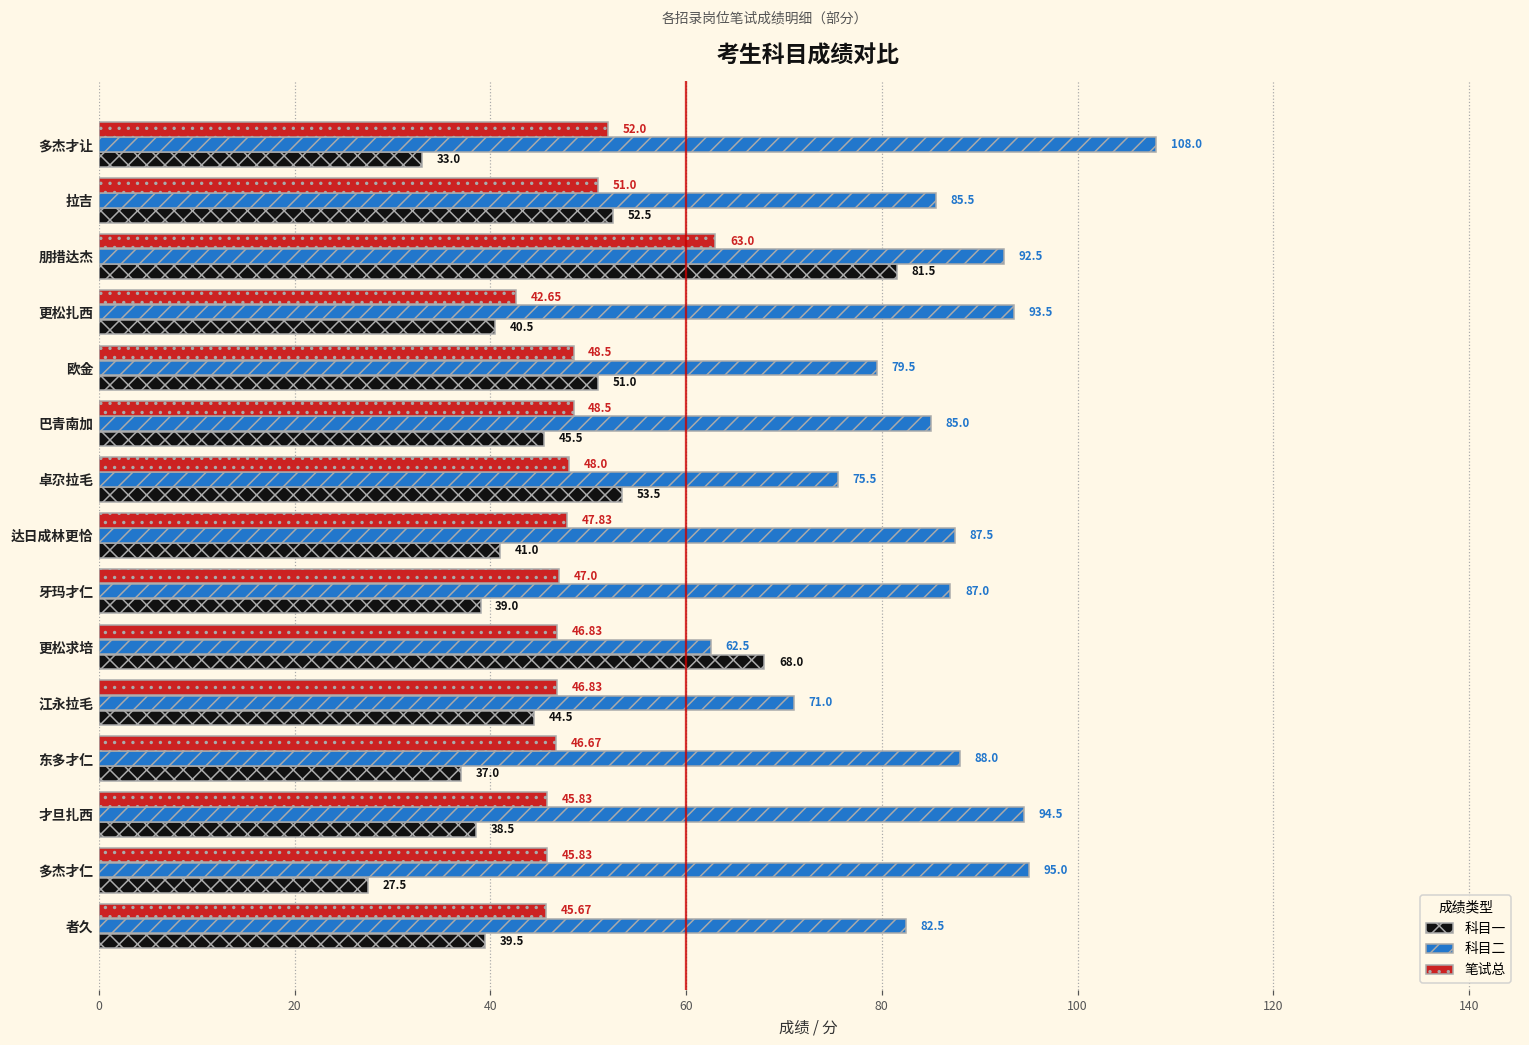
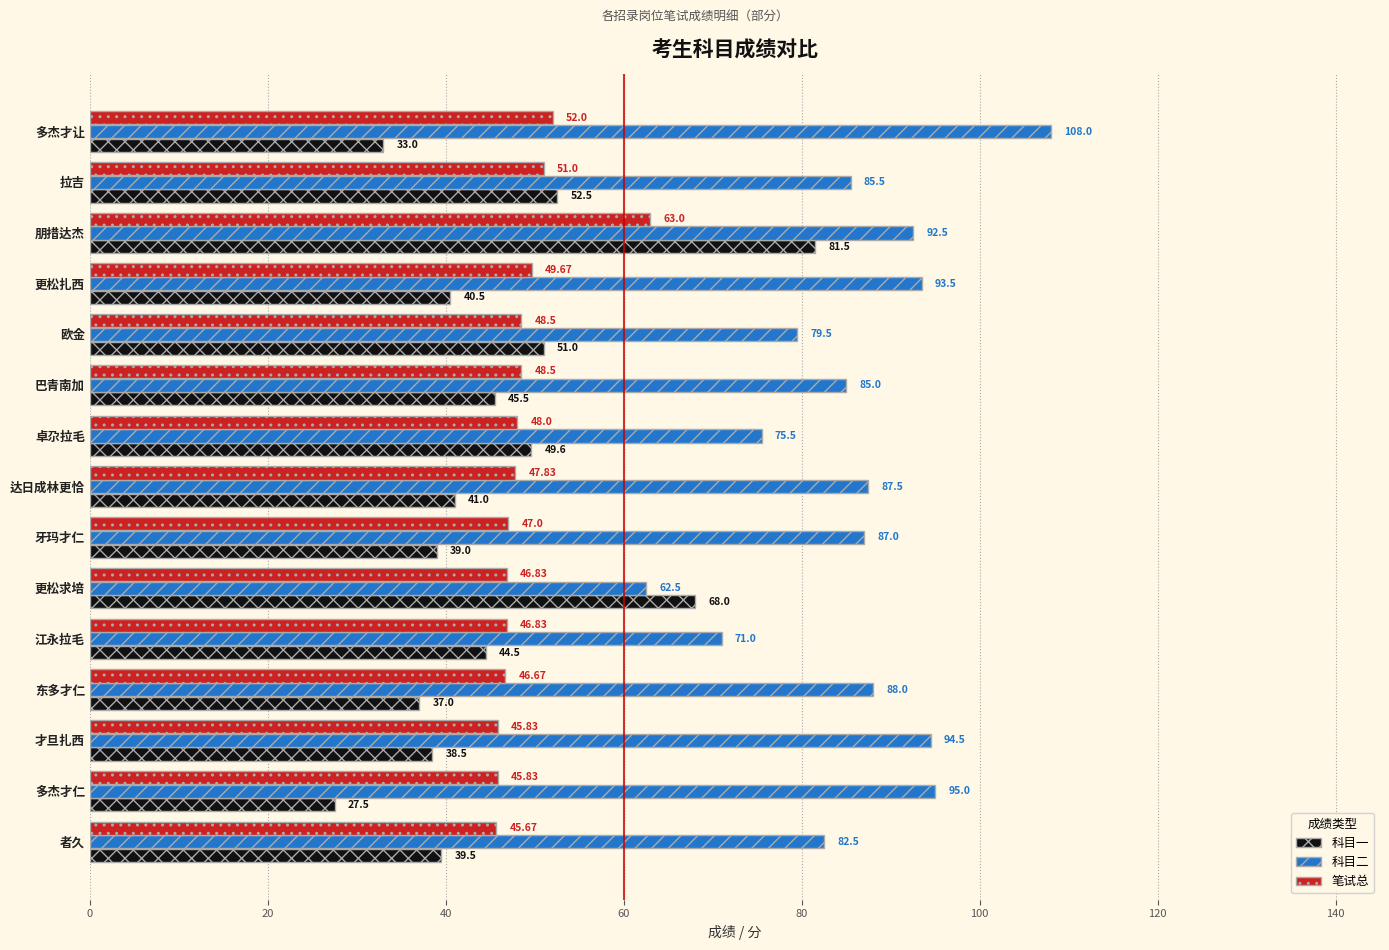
  {
    "科目一": {
      "多杰才让": 33.0,
      "拉吉": 52.5,
      "朋措达杰": 81.5,
      "更松扎西": 40.5,
      "欧金": 51.0,
      "巴青南加": 45.5,
-     "卓尕拉毛": 53.5,
+     "卓尕拉毛": 49.6,
      "达日成林更恰": 41.0,
      "牙玛才仁": 39.0,
      "更松求培": 68.0,
      "江永拉毛": 44.5,
      "东多才仁": 37.0,
      "才旦扎西": 38.5,
      "多杰才仁": 27.5,
      "者久": 39.5
    },
    "科目二": {
      "多杰才让": 108.0,
      "拉吉": 85.5,
      "朋措达杰": 92.5,
      "更松扎西": 93.5,
      "欧金": 79.5,
      "巴青南加": 85.0,
      "卓尕拉毛": 75.5,
      "达日成林更恰": 87.5,
      "牙玛才仁": 87.0,
      "更松求培": 62.5,
      "江永拉毛": 71.0,
      "东多才仁": 88.0,
      "才旦扎西": 94.5,
      "多杰才仁": 95.0,
      "者久": 82.5
    },
    "笔试总": {
      "多杰才让": 52.0,
      "拉吉": 51.0,
      "朋措达杰": 63.0,
-     "更松扎西": 42.65,
+     "更松扎西": 49.67,
      "欧金": 48.5,
      "巴青南加": 48.5,
      "卓尕拉毛": 48.0,
      "达日成林更恰": 47.83,
      "牙玛才仁": 47.0,
      "更松求培": 46.83,
      "江永拉毛": 46.83,
      "东多才仁": 46.67,
      "才旦扎西": 45.83,
      "多杰才仁": 45.83,
      "者久": 45.67
    }
  }
